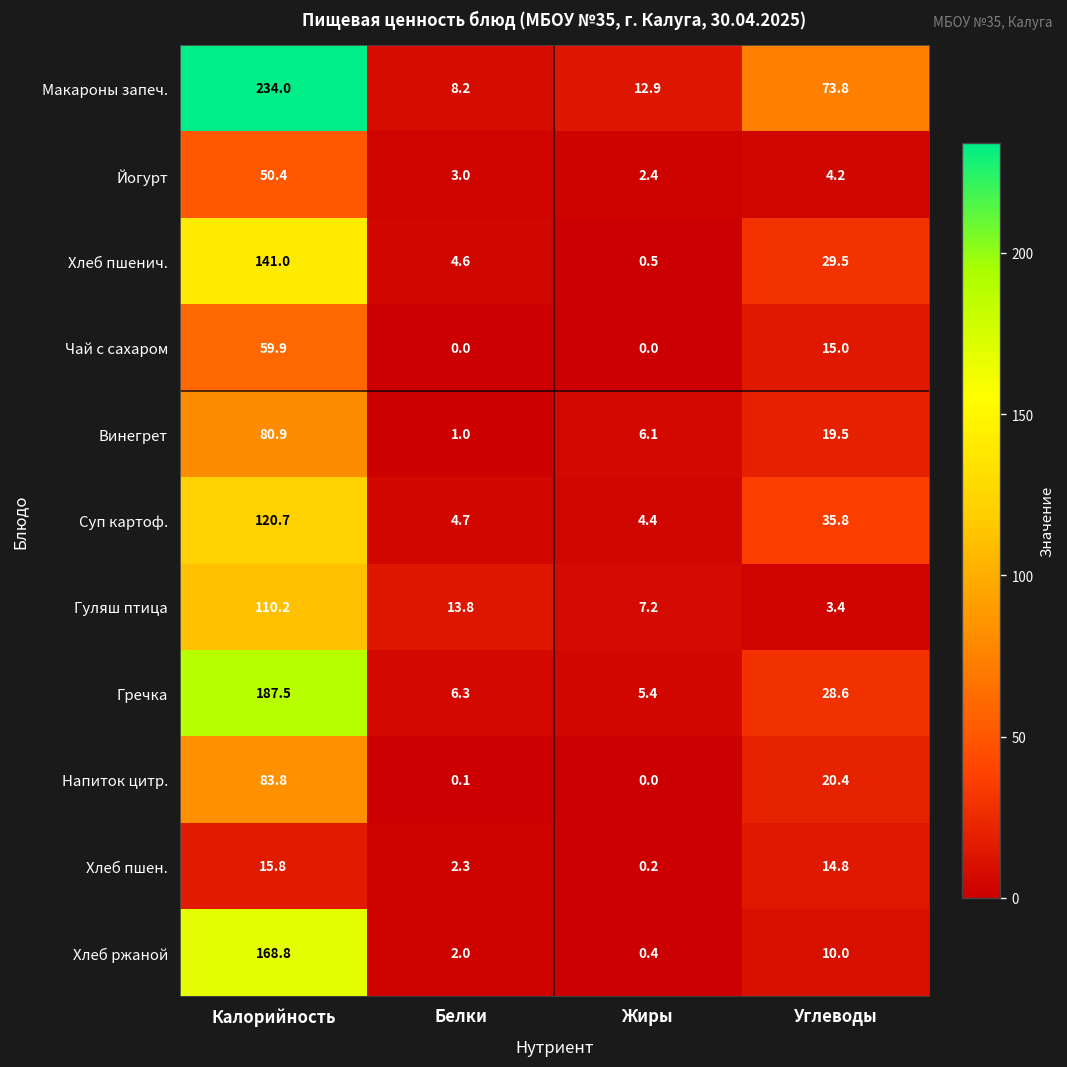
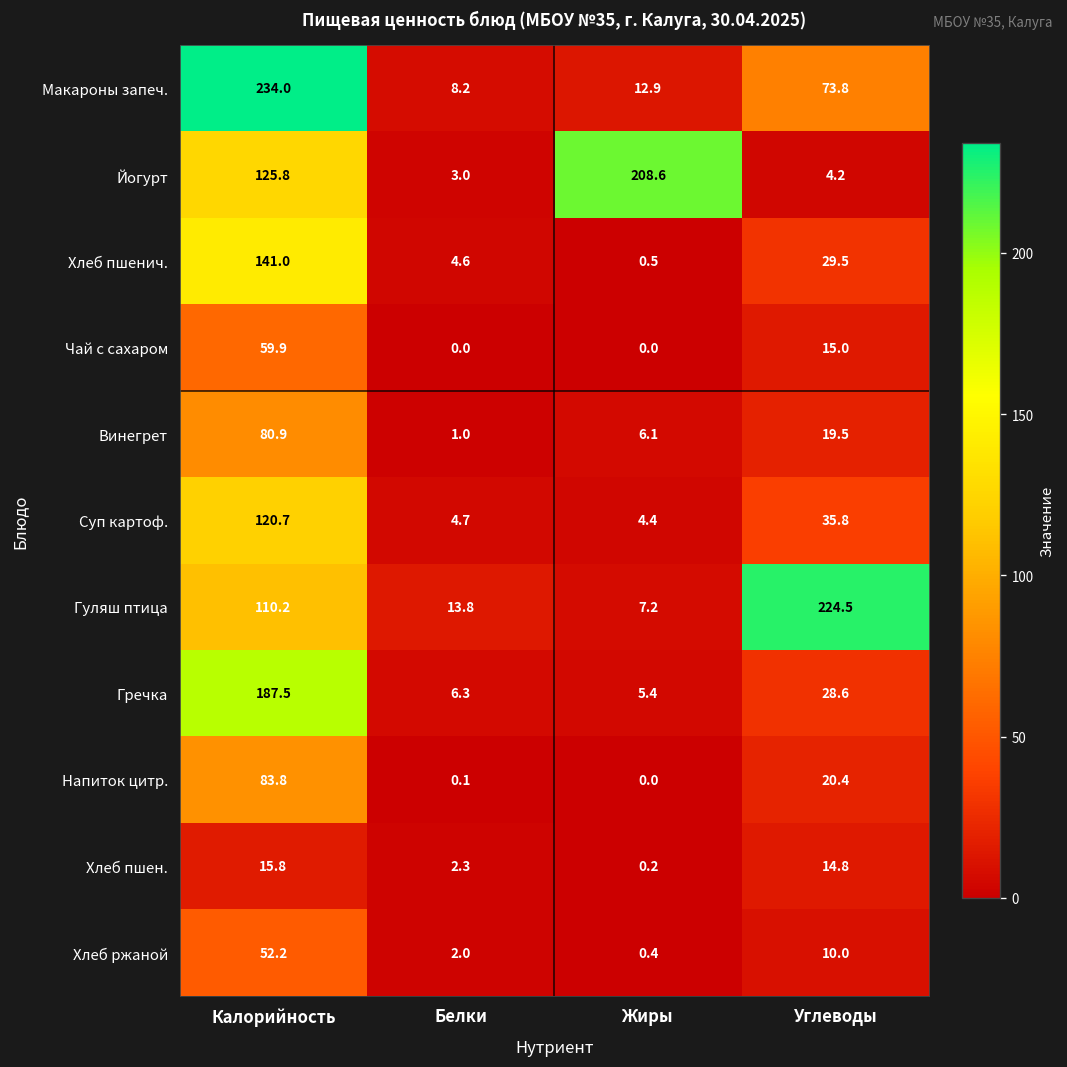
  {
    "Макароны запеч.": {
      "Калорийность": 234.0,
      "Белки": 8.2,
      "Жиры": 12.9,
      "Углеводы": 73.8
    },
    "Йогурт": {
-     "Калорийность": 50.4,
+     "Калорийность": 125.8,
      "Белки": 3.0,
-     "Жиры": 2.4,
+     "Жиры": 208.6,
      "Углеводы": 4.2
    },
    "Хлеб пшенич.": {
      "Калорийность": 141.0,
      "Белки": 4.6,
      "Жиры": 0.5,
      "Углеводы": 29.5
    },
    "Чай с сахаром": {
      "Калорийность": 59.9,
      "Белки": 0.0,
      "Жиры": 0.0,
      "Углеводы": 15.0
    },
    "Винегрет": {
      "Калорийность": 80.9,
      "Белки": 1.0,
      "Жиры": 6.1,
      "Углеводы": 19.5
    },
    "Суп картоф.": {
      "Калорийность": 120.7,
      "Белки": 4.7,
      "Жиры": 4.4,
      "Углеводы": 35.8
    },
    "Гуляш птица": {
      "Калорийность": 110.2,
      "Белки": 13.8,
      "Жиры": 7.2,
-     "Углеводы": 3.4
+     "Углеводы": 224.5
    },
    "Гречка": {
      "Калорийность": 187.5,
      "Белки": 6.3,
      "Жиры": 5.4,
      "Углеводы": 28.6
    },
    "Напиток цитр.": {
      "Калорийность": 83.8,
      "Белки": 0.1,
      "Жиры": 0.0,
      "Углеводы": 20.4
    },
    "Хлеб пшен.": {
      "Калорийность": 15.8,
      "Белки": 2.3,
      "Жиры": 0.2,
      "Углеводы": 14.8
    },
    "Хлеб ржаной": {
-     "Калорийность": 168.8,
+     "Калорийность": 52.2,
      "Белки": 2.0,
      "Жиры": 0.4,
      "Углеводы": 10.0
    }
  }
